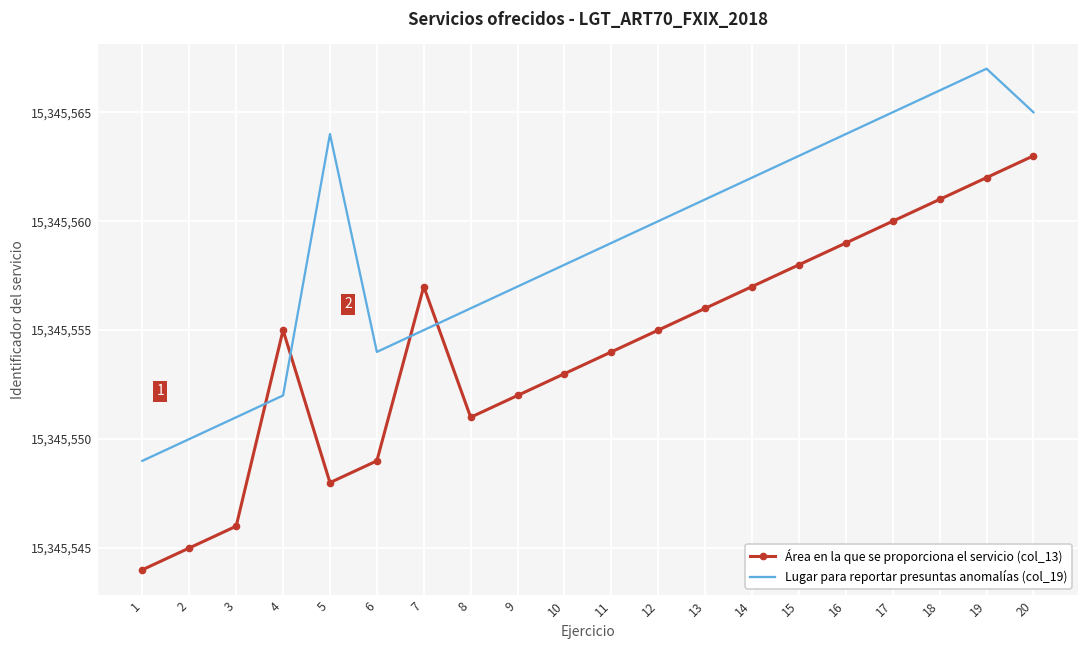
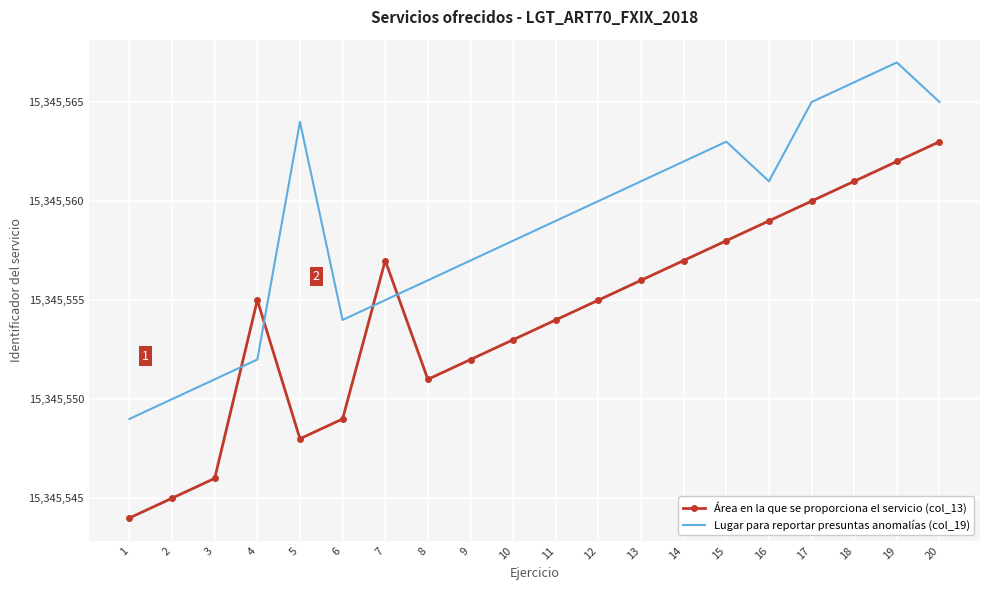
  {
    "Área en la que se proporciona el servicio (col_13)": {
      "1": "15,345,544",
      "2": "15,345,545",
      "3": "15,345,546",
      "4": "15,345,555",
      "5": "15,345,548",
      "6": "15,345,549",
      "7": "15,345,557",
      "8": "15,345,551",
      "9": "15,345,552",
      "10": "15,345,553",
      "11": "15,345,554",
      "12": "15,345,555",
      "13": "15,345,556",
      "14": "15,345,557",
      "15": "15,345,558",
      "16": "15,345,559",
      "17": "15,345,560",
      "18": "15,345,561",
      "19": "15,345,562",
      "20": "15,345,563"
    },
    "Lugar para reportar presuntas anomalías (col_19)": {
      "1": "15,345,549",
      "2": "15,345,550",
      "3": "15,345,551",
      "4": "15,345,552",
      "5": "15,345,564",
      "6": "15,345,554",
      "7": "15,345,555",
      "8": "15,345,556",
      "9": "15,345,557",
      "10": "15,345,558",
      "11": "15,345,559",
      "12": "15,345,560",
      "13": "15,345,561",
      "14": "15,345,562",
      "15": "15,345,563",
-     "16": "15,345,564",
+     "16": "15,345,561",
      "17": "15,345,565",
      "18": "15,345,566",
      "19": "15,345,567",
      "20": "15,345,565"
    }
  }
